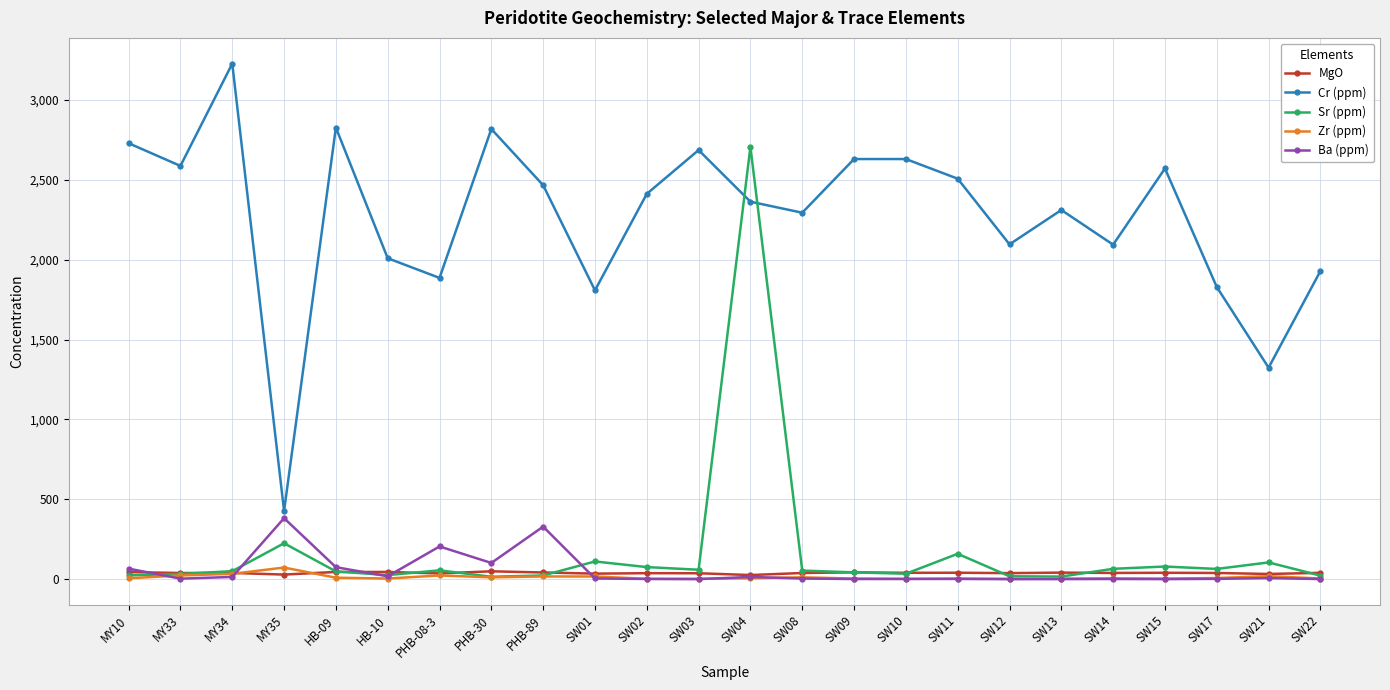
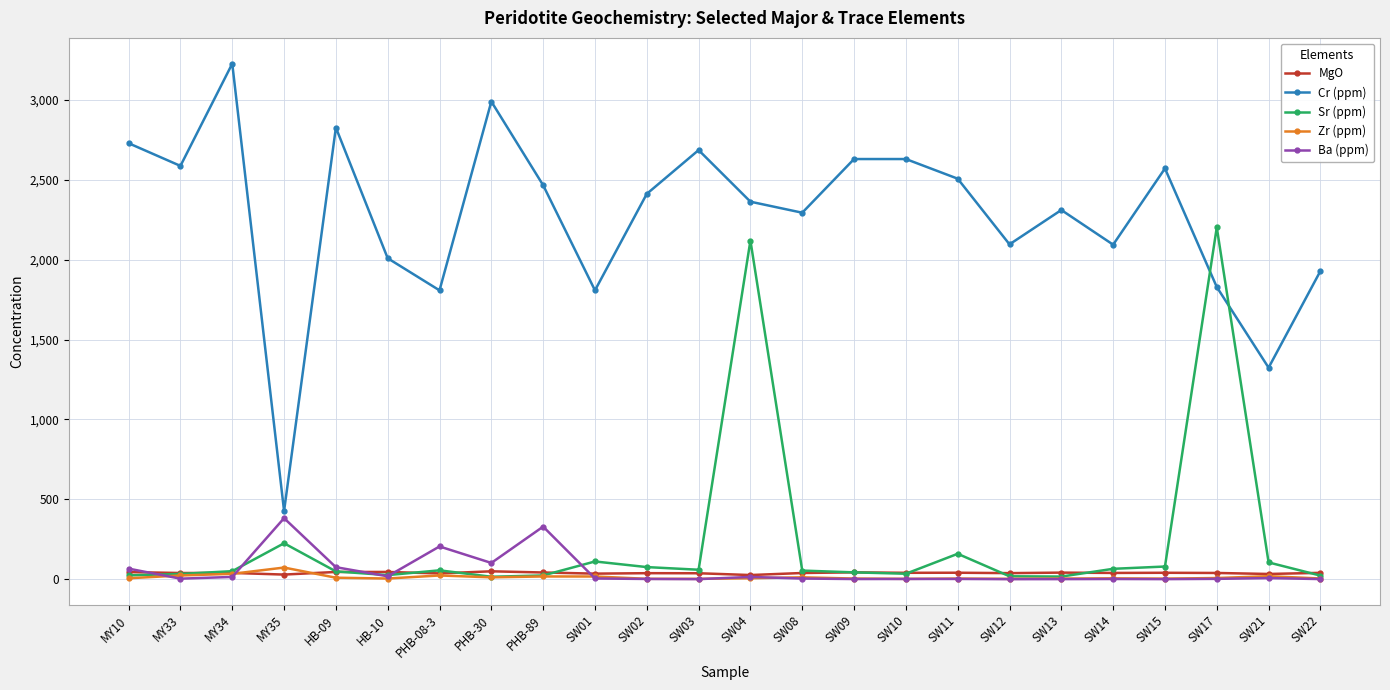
  {
    "MgO": {
      "MY10": "40",
      "MY35": "30",
      "HB-10": "50",
      "PHB-30": "50",
      "PHB-89": "40",
      "SW01": "30",
      "SW02": "40",
      "SW03": "40",
      "SW11": "40",
      "SW12": "40",
      "SW13": "40",
      "SW14": "40",
      "SW15": "40",
      "SW17": "40",
      "SW22": "40"
    },
    "Cr (ppm)": {
      "MY10": "2,730",
      "MY33": "2,590",
      "MY34": "3,230",
      "MY35": "430",
      "HB-09": "2,830",
      "HB-10": "2,010",
-     "PHB-08-3": "1,890",
-     "PHB-30": "2,820",
+     "PHB-08-3": "1,810",
+     "PHB-30": "2,990",
      "PHB-89": "2,470",
      "SW01": "1,810",
      "SW02": "2,410",
      "SW03": "2,690",
      "SW04": "2,360",
      "SW08": "2,290",
      "SW09": "2,630",
      "SW10": "2,630",
      "SW11": "2,510",
      "SW12": "2,100",
      "SW13": "2,310",
      "SW14": "2,090",
      "SW15": "2,570",
      "SW17": "1,830",
      "SW21": "1,320",
      "SW22": "1,930"
    },
    "Sr (ppm)": {
      "MY10": "20",
      "MY35": "230",
      "PHB-08-3": "60",
      "SW01": "110",
      "SW02": "80",
      "SW03": "60",
-     "SW04": "2,710",
+     "SW04": "2,120",
      "SW11": "160",
      "SW14": "70",
      "SW15": "80",
-     "SW17": "60",
+     "SW17": "2,200",
      "SW21": "110",
      "SW22": "20"
    },
    "Zr (ppm)": {
      "MY10": "10",
      "MY35": "70",
      "HB-09": "10"
    },
    "Ba (ppm)": {
      "MY10": "70",
      "MY33": "0",
      "MY34": "10",
      "MY35": "380",
      "HB-09": "80",
      "PHB-08-3": "200",
      "PHB-30": "100",
      "PHB-89": "330"
    }
  }
